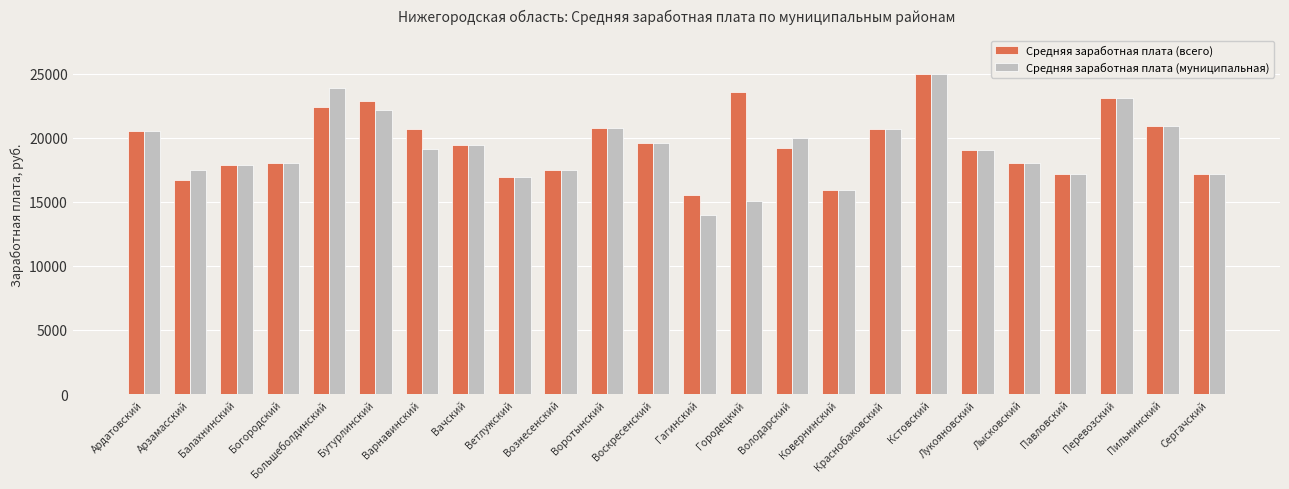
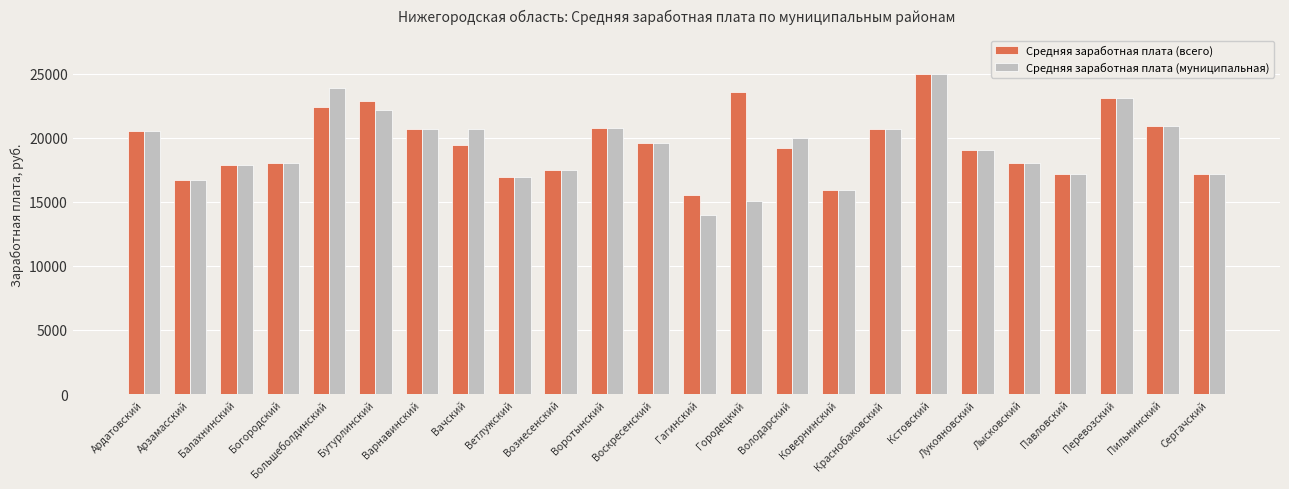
  {
    "Средняя заработная плата (всего)": {
      "Ардатовский": 20500,
      "Арзамасский": 16700,
      "Балахнинский": 17900,
      "Богородский": 18000,
      "Большеболдинский": 22400,
      "Бутурлинский": 22900,
      "Варнавинский": 20700,
      "Вачский": 19400,
      "Ветлужский": 16900,
      "Вознесенский": 17500,
      "Воротынский": 20800,
      "Воскресенский": 19600,
      "Гагинский": 15500,
      "Городецкий": 23500,
      "Володарский": 19200,
      "Ковернинский": 15900,
      "Краснобаковский": 20700,
      "Кстовский": 25000,
      "Лукояновский": 19000,
      "Лысковский": 18000,
      "Павловский": 17200,
      "Перевозский": 23100,
      "Пильнинский": 20900,
      "Сергачский": 17100
    },
    "Средняя заработная плата (муниципальная)": {
      "Ардатовский": 20500,
-     "Арзамасский": 17500,
+     "Арзамасский": 16700,
      "Балахнинский": 17800,
      "Богородский": 18000,
      "Большеболдинский": 23900,
      "Бутурлинский": 22100,
-     "Варнавинский": 19100,
-     "Вачский": 19400,
+     "Варнавинский": 20700,
+     "Вачский": 20700,
      "Ветлужский": 16900,
      "Вознесенский": 17500,
      "Воротынский": 20800,
      "Воскресенский": 19600,
      "Гагинский": 14000,
      "Городецкий": 15000,
      "Володарский": 20000,
      "Ковернинский": 15900,
      "Краснобаковский": 20700,
      "Кстовский": 25000,
      "Лукояновский": 19000,
      "Лысковский": 18000,
      "Павловский": 17200,
      "Перевозский": 23100,
      "Пильнинский": 20900,
      "Сергачский": 17100
    }
  }
